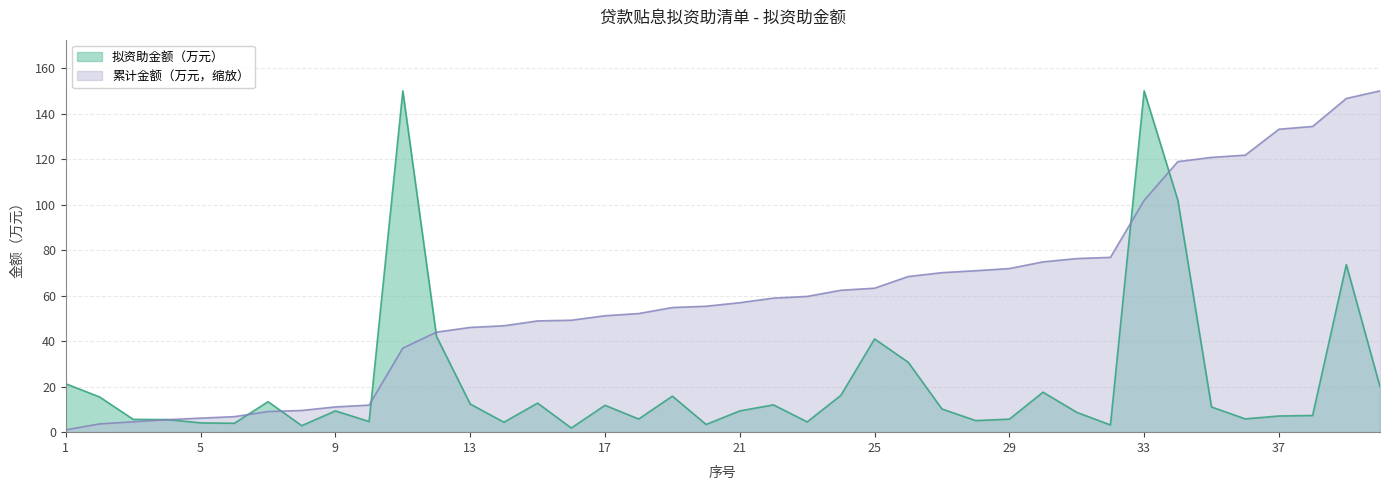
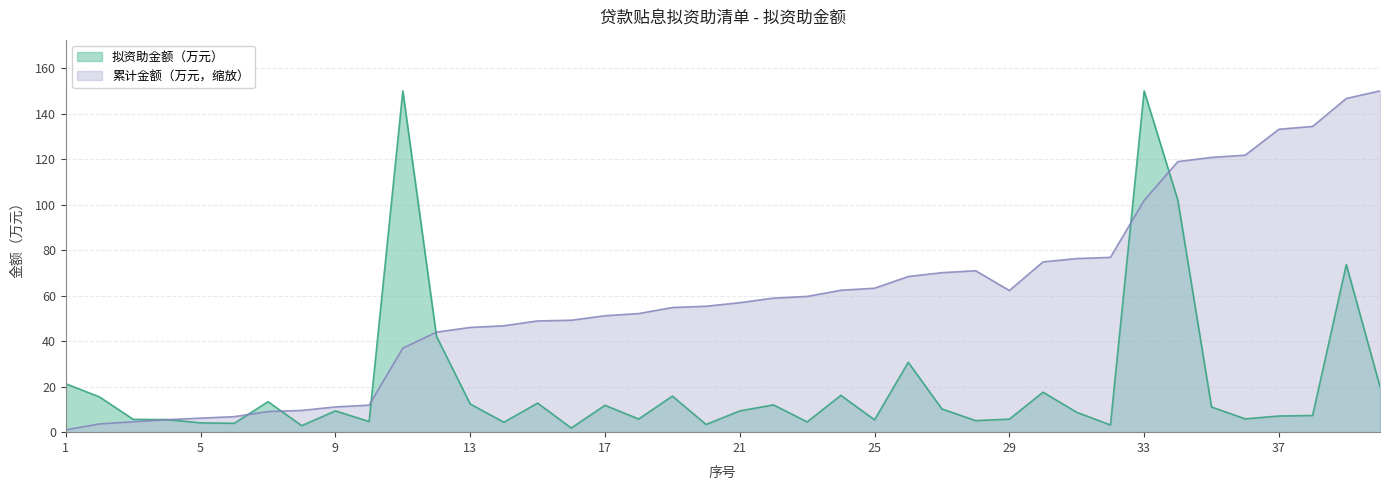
  {
    "拟资助金额（万元）": {
      "1": 21,
      "5": 4,
      "9": 9,
      "13": 12,
      "17": 12,
      "21": 9,
-     "25": 41,
+     "25": 5,
      "29": 6,
      "33": 150,
      "37": 7
    },
    "累计金额（万元，缩放）": {
      "1": 1,
      "5": 6,
      "9": 11,
      "13": 46,
      "17": 51,
      "21": 57,
      "25": 63,
-     "29": 72,
+     "29": 62,
      "33": 102,
      "37": 133
    }
  }
